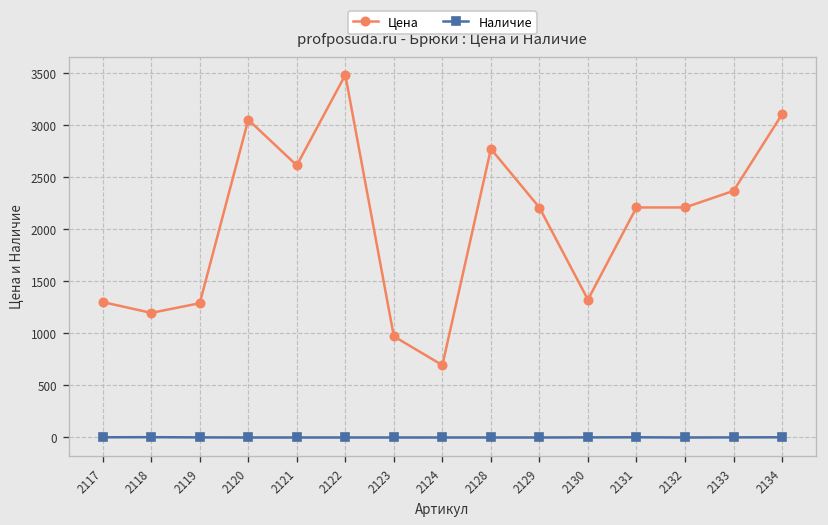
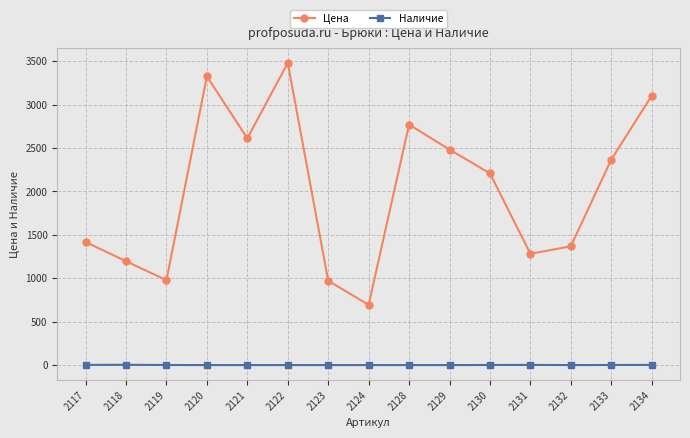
  {
    "Цена": {
-     "2117": 1300,
+     "2117": 1400,
      "2118": 1200,
-     "2119": 1300,
-     "2120": 3100,
+     "2119": 1000,
+     "2120": 3300,
      "2121": 2600,
      "2122": 3500,
      "2123": 1000,
      "2124": 700,
      "2128": 2800,
-     "2129": 2200,
-     "2130": 1300,
-     "2131": 2200,
-     "2132": 2200,
+     "2129": 2500,
+     "2130": 2200,
+     "2131": 1300,
+     "2132": 1400,
      "2133": 2400,
      "2134": 3100
    },
    "Наличие": {
      "2117": 0,
      "2118": 0,
      "2119": 0,
      "2120": 0,
      "2121": 0,
      "2122": 0,
      "2123": 0,
      "2124": 0,
      "2128": 0,
      "2129": 0,
      "2130": 0,
      "2131": 0,
      "2132": 0,
      "2133": 0,
      "2134": 0
    }
  }
